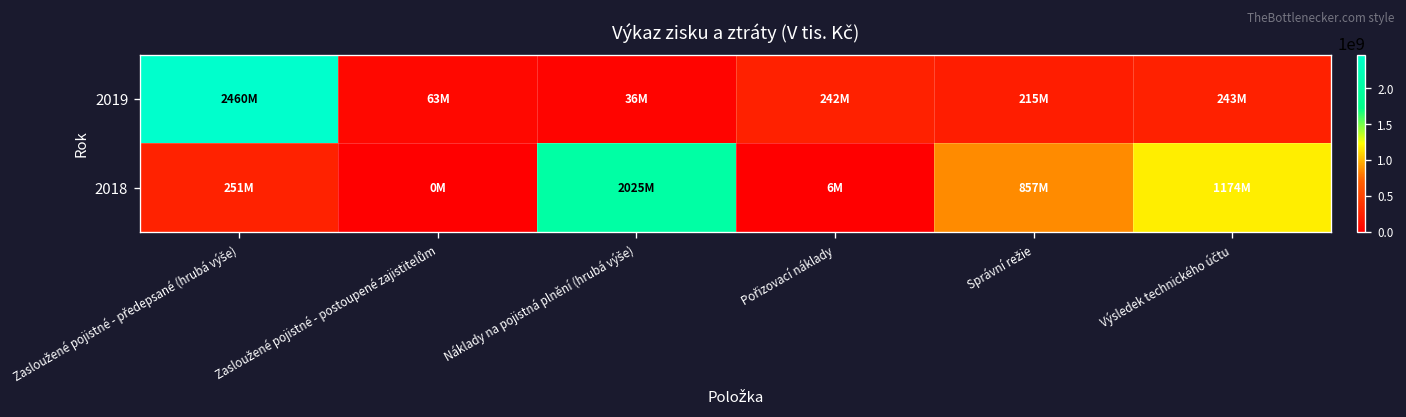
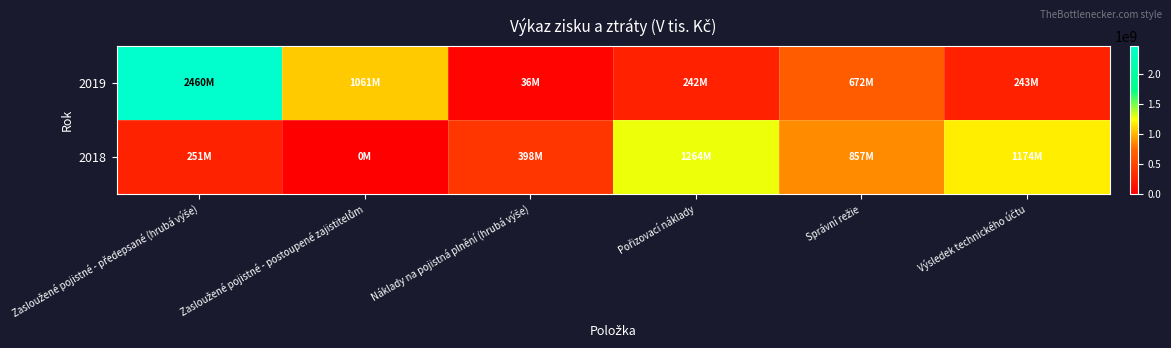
  {
    "2019": {
      "Zasloužené pojistné - předepsané (hrubá výše)": "2460M",
-     "Zasloužené pojistné - postoupené zajistitelům": "63M",
+     "Zasloužené pojistné - postoupené zajistitelům": "1061M",
      "Náklady na pojistná plnění (hrubá výše)": "36M",
      "Pořizovací náklady": "242M",
-     "Správní režie": "215M",
+     "Správní režie": "672M",
      "Výsledek technického účtu": "243M"
    },
    "2018": {
      "Zasloužené pojistné - předepsané (hrubá výše)": "251M",
      "Zasloužené pojistné - postoupené zajistitelům": "0M",
-     "Náklady na pojistná plnění (hrubá výše)": "2025M",
-     "Pořizovací náklady": "6M",
+     "Náklady na pojistná plnění (hrubá výše)": "398M",
+     "Pořizovací náklady": "1264M",
      "Správní režie": "857M",
      "Výsledek technického účtu": "1174M"
    }
  }
